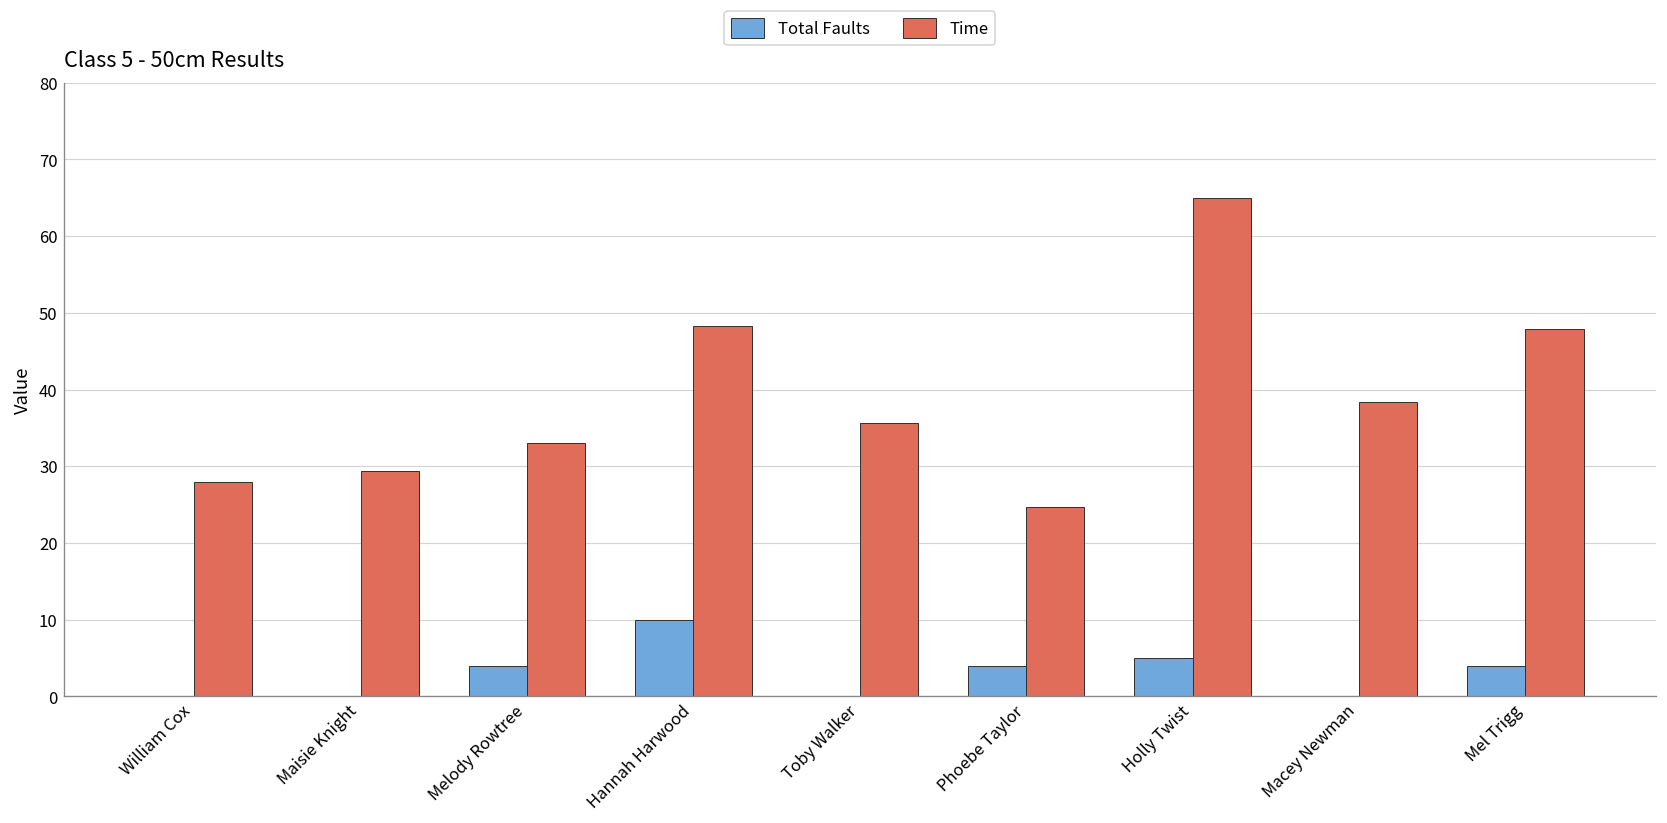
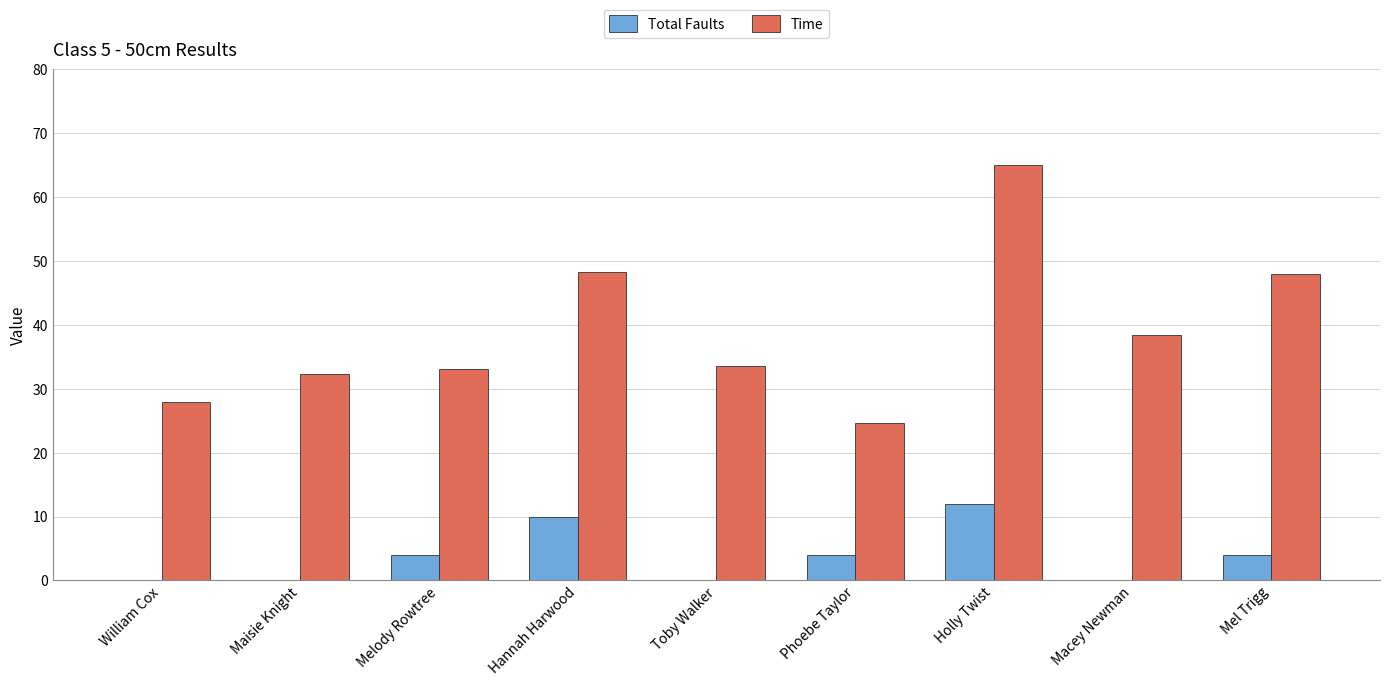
  {
    "Total Faults": {
      "William Cox": 0,
      "Maisie Knight": 0,
      "Melody Rowtree": 4,
      "Hannah Harwood": 10,
      "Toby Walker": 0,
      "Phoebe Taylor": 4,
-     "Holly Twist": 5,
+     "Holly Twist": 12,
      "Macey Newman": 0,
      "Mel Trigg": 4
    },
    "Time": {
      "William Cox": 28,
-     "Maisie Knight": 29,
+     "Maisie Knight": 32,
      "Melody Rowtree": 33,
      "Hannah Harwood": 48,
-     "Toby Walker": 36,
+     "Toby Walker": 34,
      "Phoebe Taylor": 25,
      "Holly Twist": 65,
      "Macey Newman": 38,
      "Mel Trigg": 48
    }
  }
